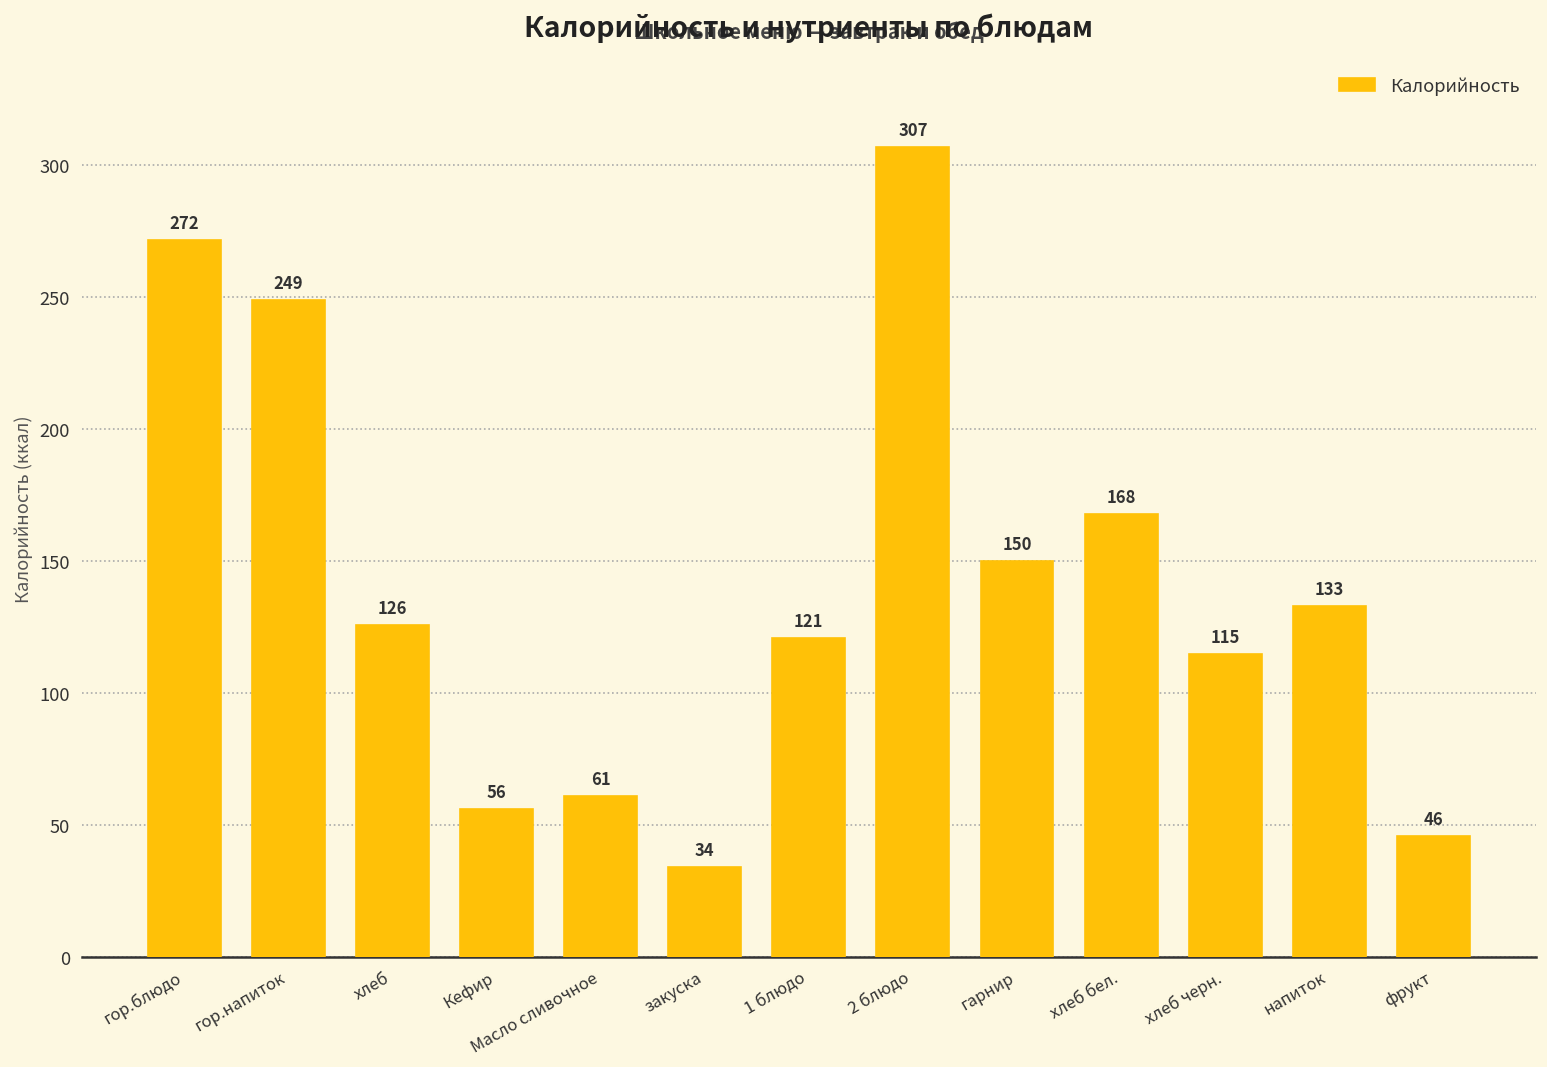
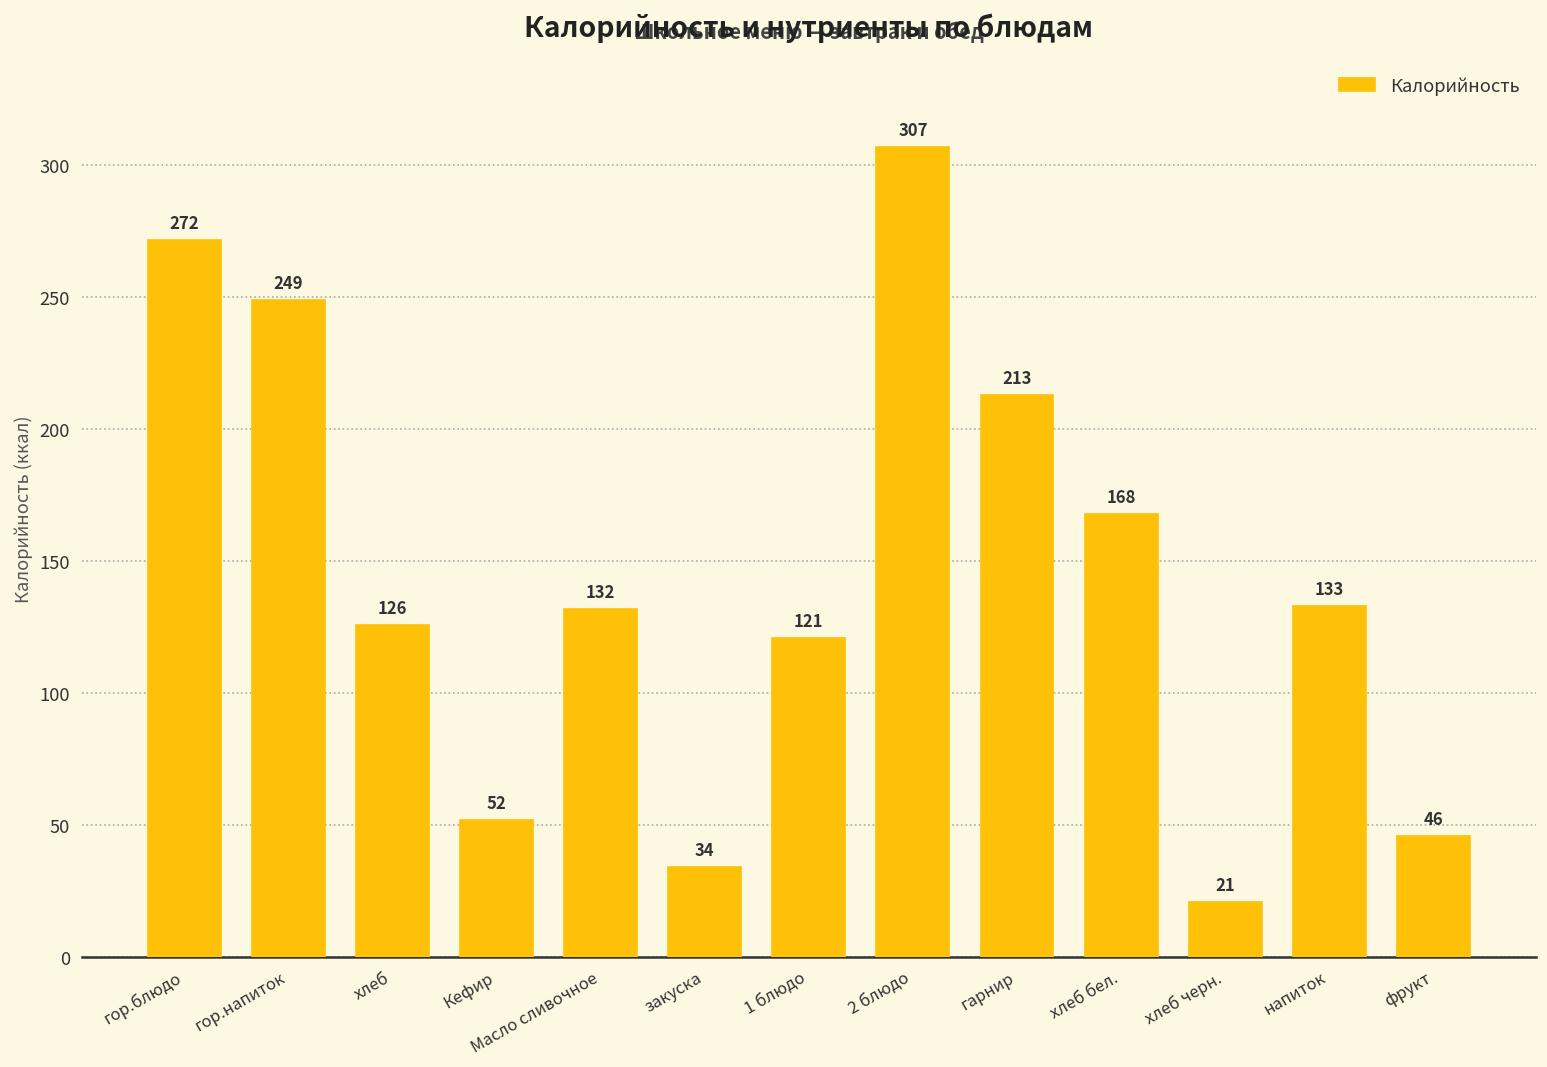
  {
    "гор.блюдо": 272,
    "гор.напиток": 249,
    "хлеб": 126,
-   "Кефир": 56,
-   "Масло сливочное": 61,
+   "Кефир": 52,
+   "Масло сливочное": 132,
    "закуска": 34,
    "1 блюдо": 121,
    "2 блюдо": 307,
-   "гарнир": 150,
+   "гарнир": 213,
    "хлеб бел.": 168,
-   "хлеб черн.": 115,
+   "хлеб черн.": 21,
    "напиток": 133,
    "фрукт": 46
  }
